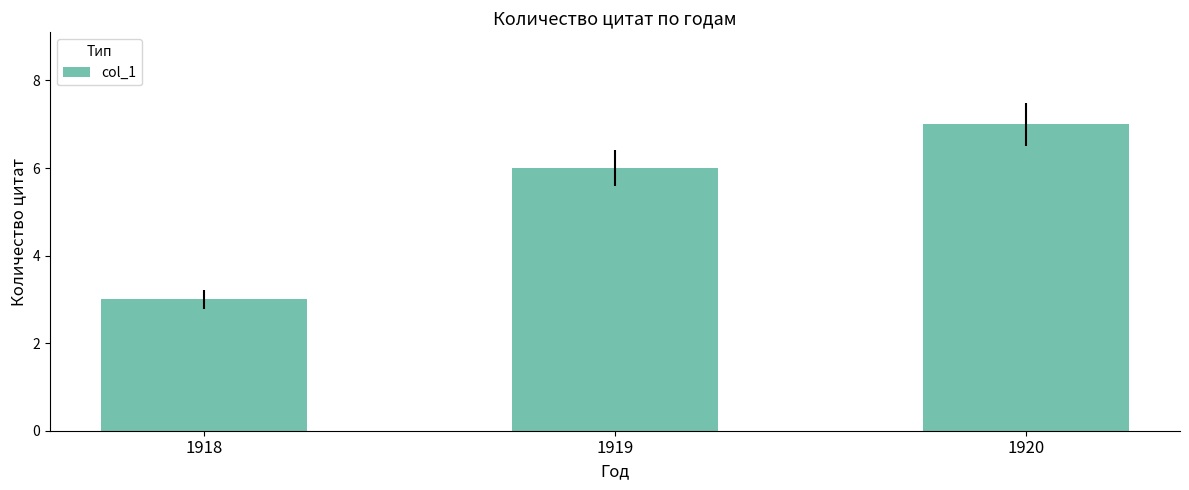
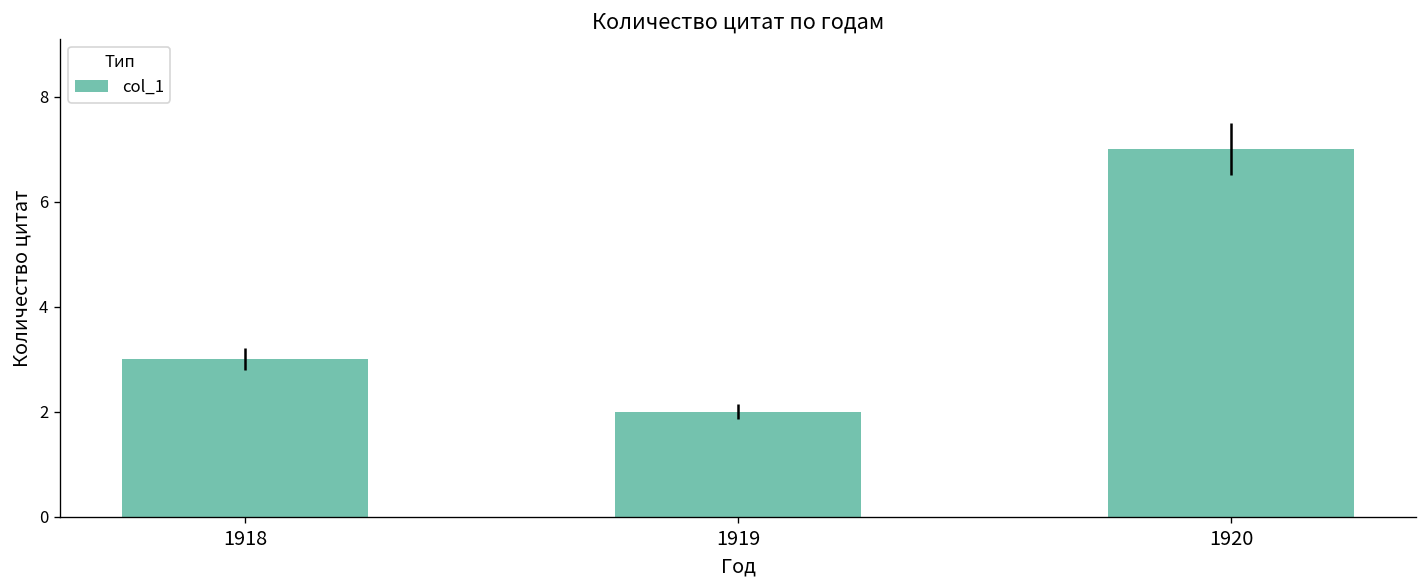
  {
    "1918": 3,
-   "1919": 6,
+   "1919": 2,
    "1920": 7
  }
